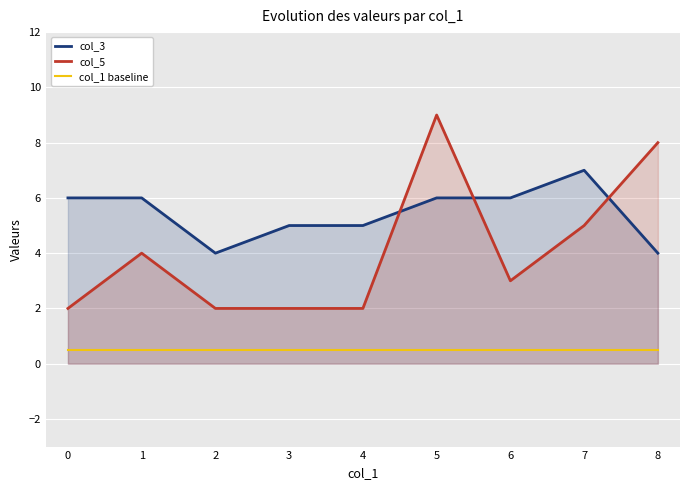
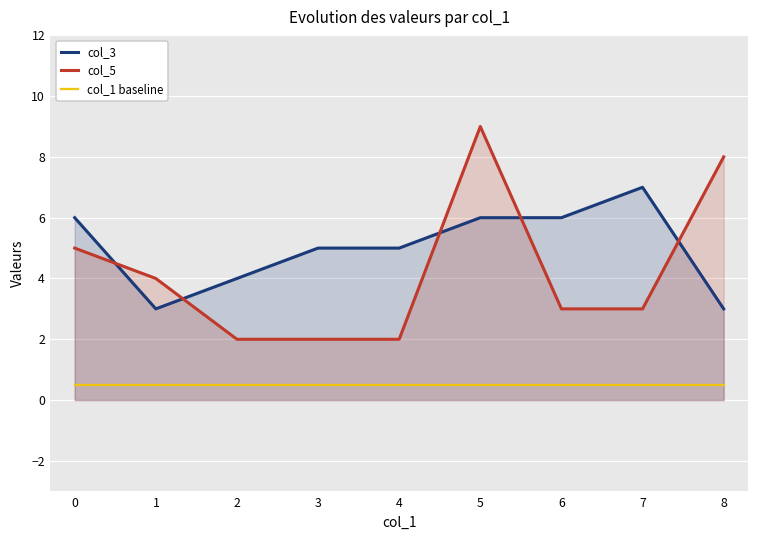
  {
    "col_3": {
      "0": 6,
-     "1": 6,
+     "1": 3,
      "2": 4,
      "3": 5,
      "4": 5,
      "5": 6,
      "6": 6,
      "7": 7,
-     "8": 4
+     "8": 3
    },
    "col_5": {
-     "0": 2,
+     "0": 5,
      "1": 4,
      "2": 2,
      "3": 2,
      "4": 2,
      "5": 9,
      "6": 3,
-     "7": 5,
+     "7": 3,
      "8": 8
    },
    "col_1 baseline": {
      "0": 0.5,
      "1": 0.5,
      "2": 0.5,
      "3": 0.5,
      "4": 0.5,
      "5": 0.5,
      "6": 0.5,
      "7": 0.5,
      "8": 0.5
    }
  }
